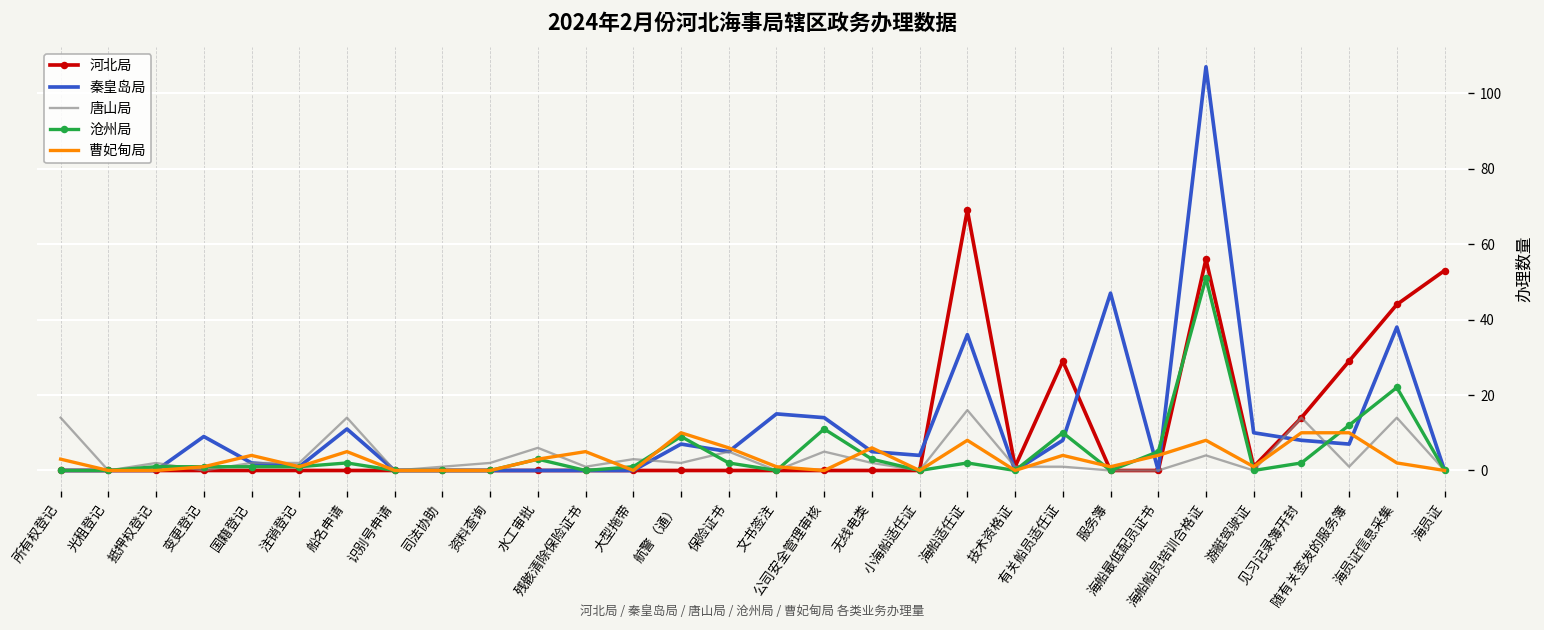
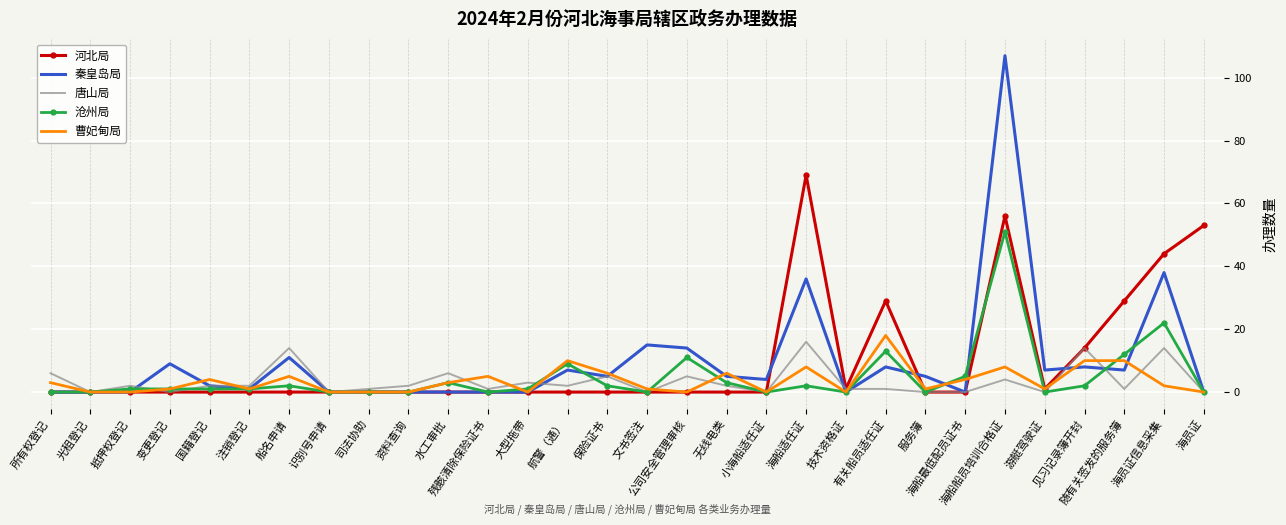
  {
    "河北局": {
      "国籍登记": 0,
      "注销登记": 0,
      "船名申请": 0,
      "航警（通）": 0,
      "保险证书": 0,
      "无线电类": 0,
      "海船适任证": 69,
      "有关船员适任证": 29,
      "海船船员培训合格证": 56,
      "随有关签发的服务簿": 29,
      "海员证信息采集": 44,
      "海员证": 53
    },
    "秦皇岛局": {
      "变更登记": 9,
      "船名申请": 11,
      "航警（通）": 7,
      "文书签注": 15,
      "公司安全管理审核": 14,
      "无线电类": 5,
      "小海船适任证": 4,
      "海船适任证": 36,
      "有关船员适任证": 8,
-     "服务簿": 47,
+     "服务簿": 5,
      "海船船员培训合格证": 107,
-     "游艇驾驶证": 10,
+     "游艇驾驶证": 7,
      "见习记录簿开封": 8,
      "随有关签发的服务簿": 7,
      "海员证信息采集": 38
    },
    "唐山局": {
-     "所有权登记": 14,
+     "所有权登记": 6,
      "抵押权登记": 2,
      "注销登记": 2,
      "船名申请": 14,
      "司法协助": 1,
      "资料查询": 2,
      "水工审批": 6,
      "残骸清除保险证书": 1,
      "大型拖带": 3,
      "航警（通）": 2,
      "公司安全管理审核": 5,
      "无线电类": 2,
      "海船适任证": 16,
      "有关船员适任证": 1,
      "海船船员培训合格证": 4,
      "随有关签发的服务簿": 1,
      "海员证信息采集": 14
    },
    "沧州局": {
      "抵押权登记": 1,
      "国籍登记": 1,
      "船名申请": 2,
      "大型拖带": 1,
      "航警（通）": 9,
      "保险证书": 2,
      "公司安全管理审核": 11,
      "无线电类": 3,
      "海船适任证": 2,
-     "有关船员适任证": 10,
+     "有关船员适任证": 13,
      "海船最低配员证书": 5,
      "海船船员培训合格证": 51,
      "见习记录簿开封": 2,
      "随有关签发的服务簿": 12,
      "海员证信息采集": 22
    },
    "曹妃甸局": {
      "所有权登记": 3,
      "国籍登记": 4,
      "船名申请": 5,
      "残骸清除保险证书": 5,
      "航警（通）": 10,
      "保险证书": 6,
      "文书签注": 1,
      "无线电类": 6,
      "海船适任证": 8,
-     "有关船员适任证": 4,
+     "有关船员适任证": 18,
      "服务簿": 1,
      "海船最低配员证书": 4,
      "海船船员培训合格证": 8,
      "见习记录簿开封": 10,
      "随有关签发的服务簿": 10,
      "海员证信息采集": 2
    }
  }
